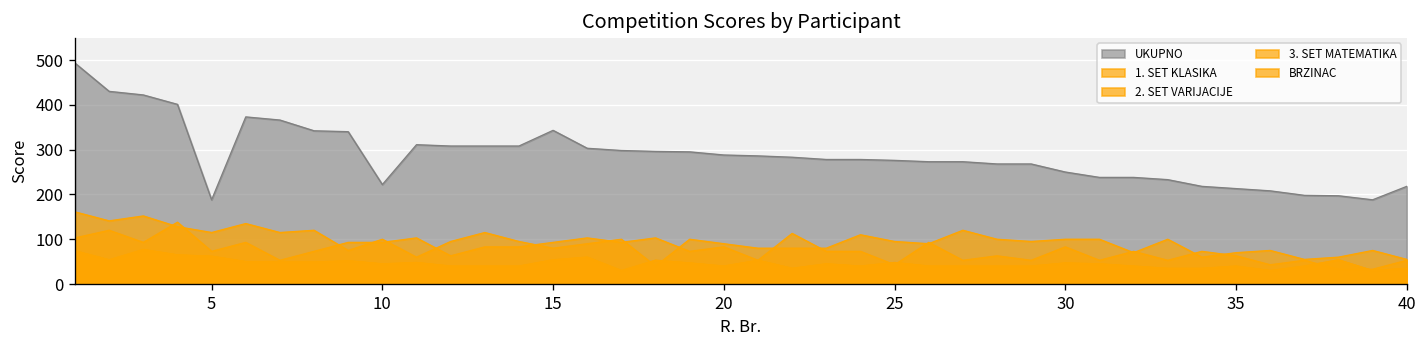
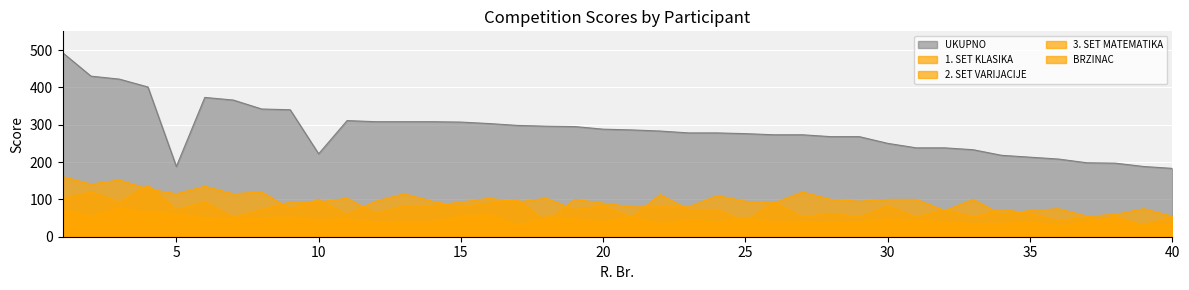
  {
    "UKUPNO": {
      "5": 190,
      "10": 220,
-     "15": 340,
+     "15": 310,
      "20": 290,
      "25": 280,
      "30": 250,
      "35": 210,
-     "40": 220
+     "40": 180
    }
  }
